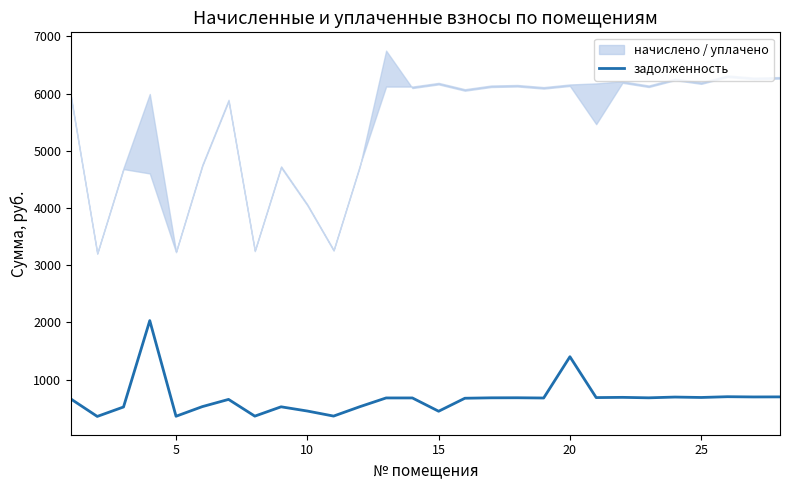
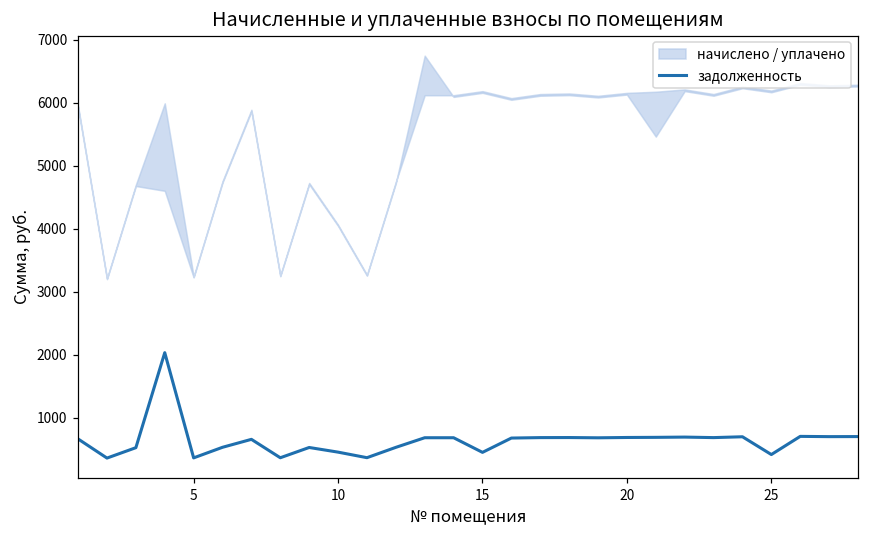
  {
    "задолженность": {
      "5": 400,
      "10": 500,
      "15": 400,
-     "20": 1400,
-     "25": 700
+     "20": 700,
+     "25": 400
    }
  }
